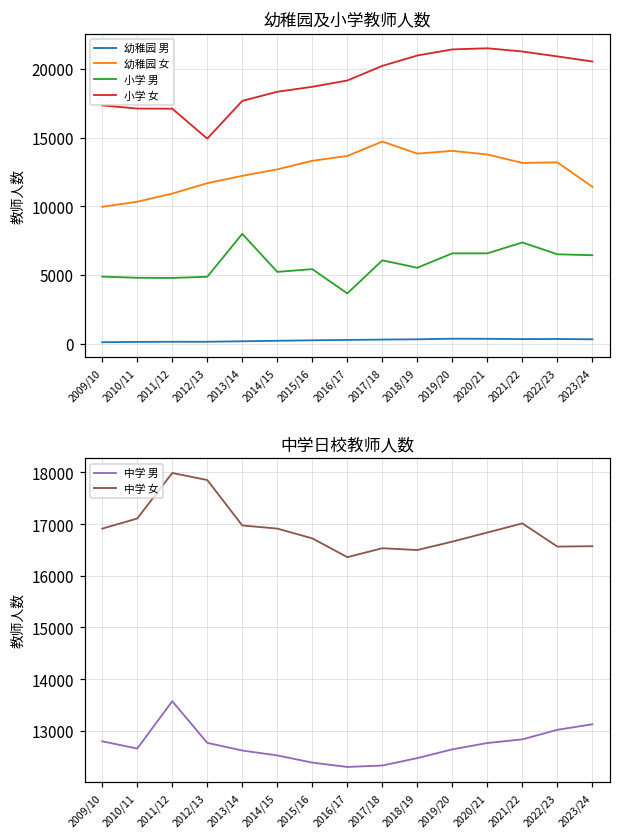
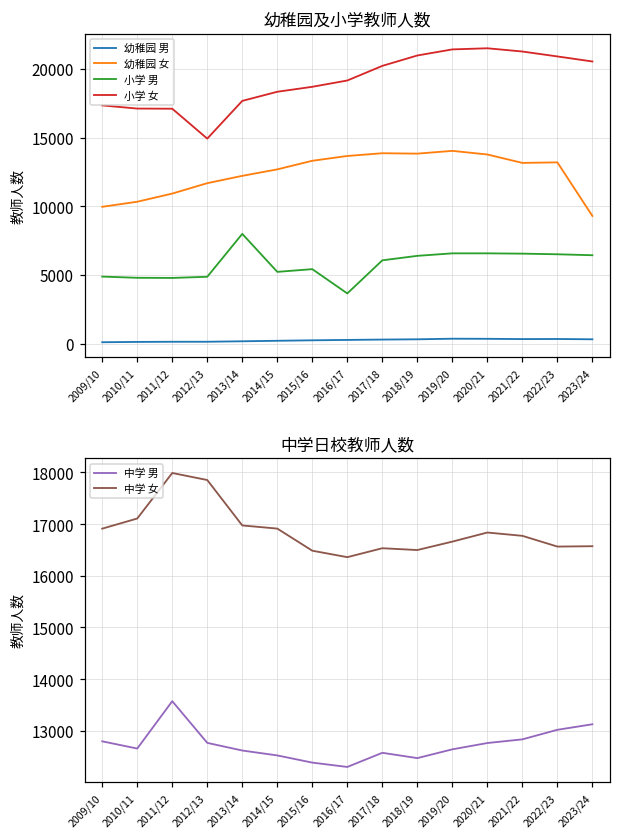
  {
    "幼稚园及小学教师人数": {
      "幼稚园 男": {
        "2009/10": 100,
        "2010/11": 100,
        "2011/12": 100,
        "2012/13": 100,
        "2013/14": 200,
        "2014/15": 200,
        "2015/16": 200,
        "2016/17": 300,
        "2017/18": 300,
        "2018/19": 300,
        "2019/20": 400,
        "2020/21": 400,
        "2021/22": 300,
        "2022/23": 300,
        "2023/24": 300
      },
      "幼稚园 女": {
        "2009/10": 10000,
        "2010/11": 10300,
        "2011/12": 10900,
        "2012/13": 11700,
        "2013/14": 12200,
        "2014/15": 12700,
        "2015/16": 13300,
        "2016/17": 13700,
-       "2017/18": 14700,
+       "2017/18": 13900,
        "2018/19": 13800,
        "2019/20": 14000,
        "2020/21": 13800,
        "2021/22": 13200,
        "2022/23": 13200,
-       "2023/24": 11400
+       "2023/24": 9300
      },
      "小学 男": {
        "2009/10": 4900,
        "2010/11": 4800,
        "2011/12": 4800,
        "2012/13": 4900,
        "2013/14": 8000,
        "2014/15": 5200,
        "2015/16": 5400,
        "2016/17": 3700,
        "2017/18": 6100,
-       "2018/19": 5500,
+       "2018/19": 6400,
        "2019/20": 6600,
        "2020/21": 6600,
-       "2021/22": 7400,
+       "2021/22": 6600,
        "2022/23": 6500,
        "2023/24": 6400
      },
      "小学 女": {
        "2010/11": 17100,
        "2011/12": 17100,
        "2012/13": 14900,
        "2013/14": 17700,
        "2014/15": 18300,
        "2015/16": 18700,
        "2016/17": 19200,
        "2017/18": 20200,
        "2018/19": 21000,
        "2019/20": 21400,
        "2020/21": 21500,
        "2021/22": 21300,
        "2022/23": 20900,
        "2023/24": 20500
      }
    },
    "中学日校教师人数": {
      "中学 男": {
        "2009/10": 12800,
        "2010/11": 12700,
        "2011/12": 13600,
        "2012/13": 12800,
        "2013/14": 12600,
        "2014/15": 12500,
        "2015/16": 12400,
        "2016/17": 12300,
-       "2017/18": 12300,
+       "2017/18": 12600,
        "2018/19": 12500,
        "2019/20": 12600,
        "2020/21": 12800,
        "2021/22": 12800,
        "2022/23": 13000,
        "2023/24": 13100
      },
      "中学 女": {
        "2009/10": 16900,
        "2010/11": 17100,
        "2011/12": 18000,
        "2012/13": 17900,
        "2013/14": 17000,
        "2014/15": 16900,
-       "2015/16": 16700,
+       "2015/16": 16500,
        "2016/17": 16400,
        "2017/18": 16500,
        "2018/19": 16500,
        "2019/20": 16700,
        "2020/21": 16800,
-       "2021/22": 17000,
+       "2021/22": 16800,
        "2022/23": 16600,
        "2023/24": 16600
      }
    }
  }
